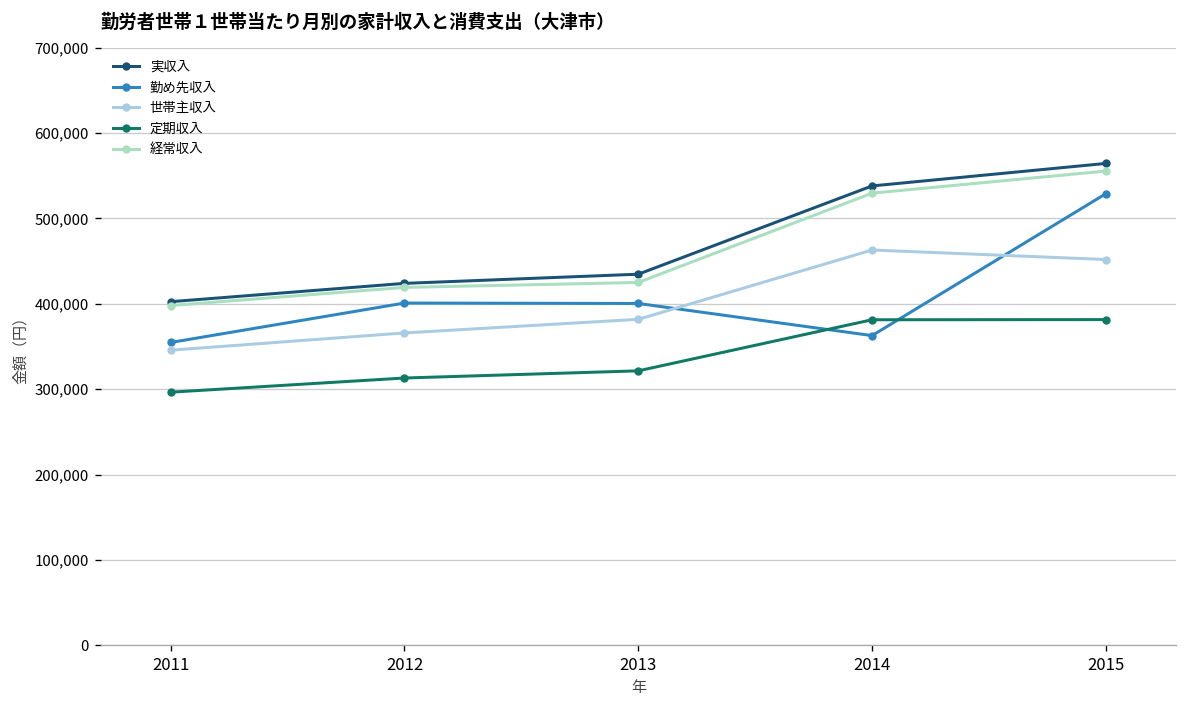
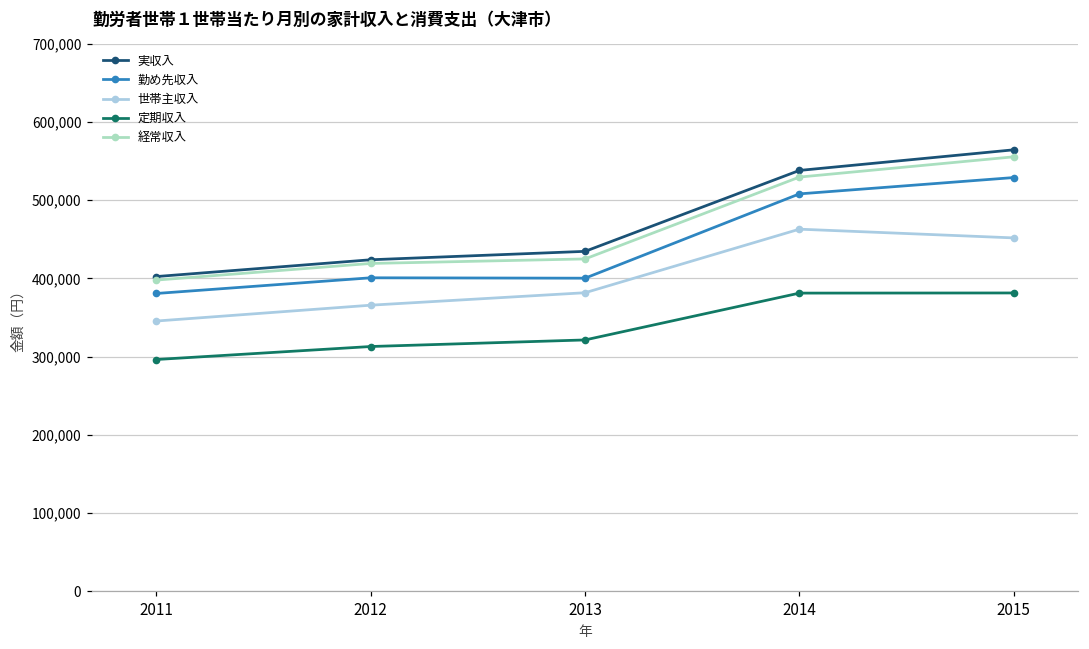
  {
    "勤め先収入": {
-     "2011": "350,000",
+     "2011": "380,000",
      "2012": "400,000",
      "2013": "400,000",
-     "2014": "360,000",
+     "2014": "510,000",
      "2015": "530,000"
    }
  }
